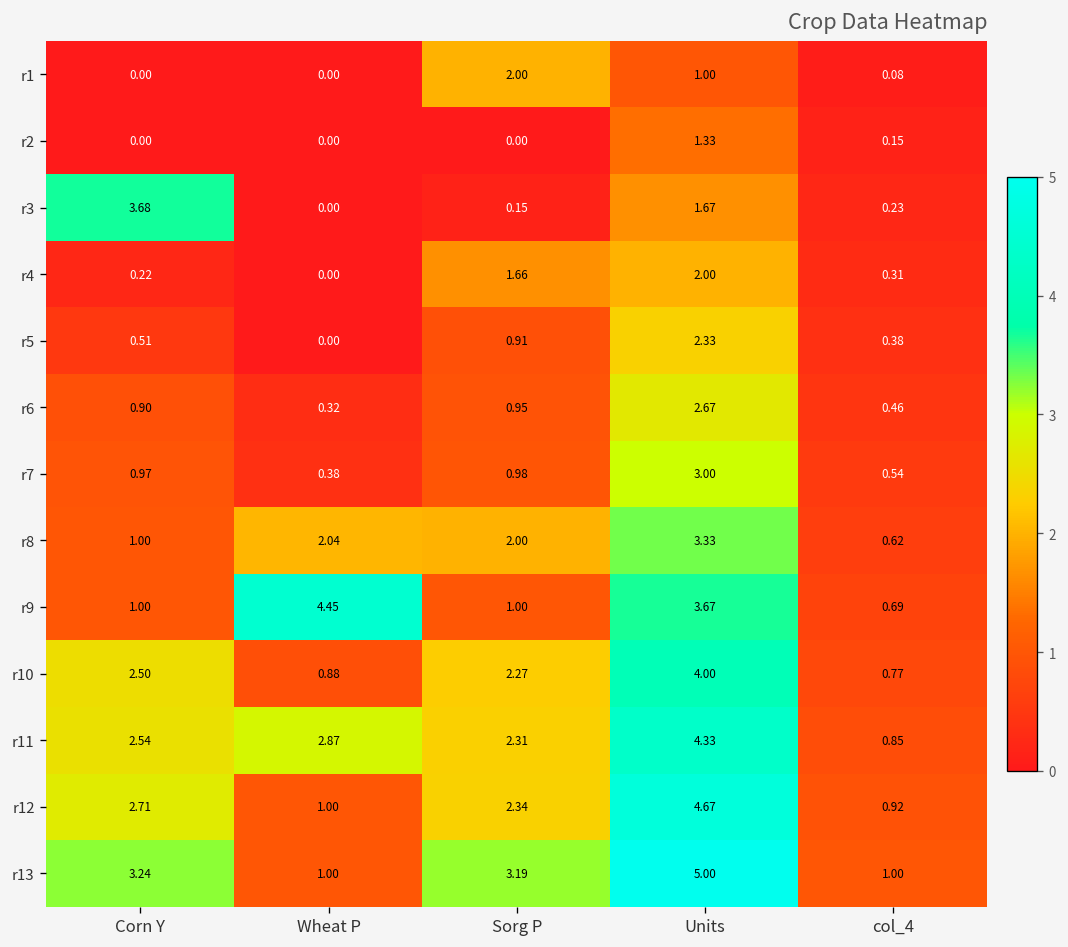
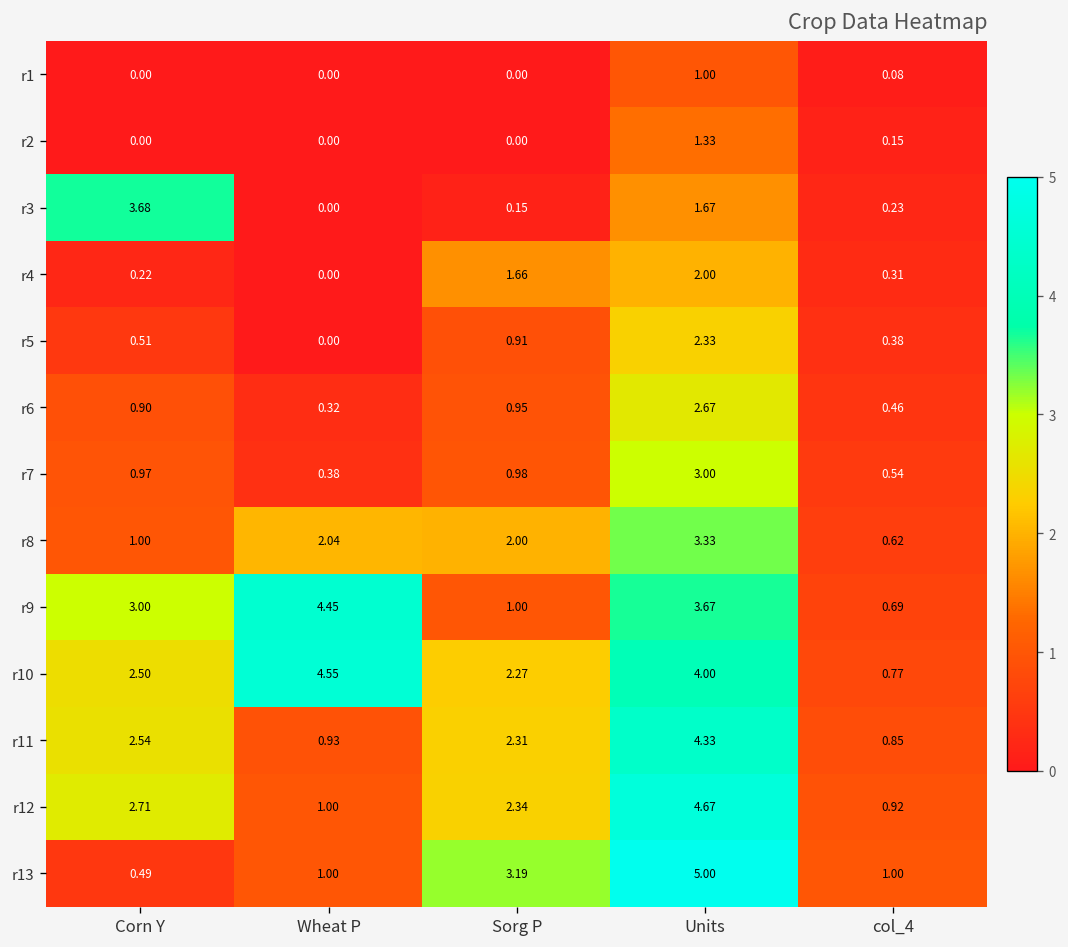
  {
    "r1": {
      "Corn Y": 0.00,
      "Wheat P": 0.00,
-     "Sorg P": 2.00,
+     "Sorg P": 0.00,
      "Units": 1.00,
      "col_4": 0.08
    },
    "r2": {
      "Corn Y": 0.00,
      "Wheat P": 0.00,
      "Sorg P": 0.00,
      "Units": 1.33,
      "col_4": 0.15
    },
    "r3": {
      "Corn Y": 3.68,
      "Wheat P": 0.00,
      "Sorg P": 0.15,
      "Units": 1.67,
      "col_4": 0.23
    },
    "r4": {
      "Corn Y": 0.22,
      "Wheat P": 0.00,
      "Sorg P": 1.66,
      "Units": 2.00,
      "col_4": 0.31
    },
    "r5": {
      "Corn Y": 0.51,
      "Wheat P": 0.00,
      "Sorg P": 0.91,
      "Units": 2.33,
      "col_4": 0.38
    },
    "r6": {
      "Corn Y": 0.90,
      "Wheat P": 0.32,
      "Sorg P": 0.95,
      "Units": 2.67,
      "col_4": 0.46
    },
    "r7": {
      "Corn Y": 0.97,
      "Wheat P": 0.38,
      "Sorg P": 0.98,
      "Units": 3.00,
      "col_4": 0.54
    },
    "r8": {
      "Corn Y": 1.00,
      "Wheat P": 2.04,
      "Sorg P": 2.00,
      "Units": 3.33,
      "col_4": 0.62
    },
    "r9": {
-     "Corn Y": 1.00,
+     "Corn Y": 3.00,
      "Wheat P": 4.45,
      "Sorg P": 1.00,
      "Units": 3.67,
      "col_4": 0.69
    },
    "r10": {
      "Corn Y": 2.50,
-     "Wheat P": 0.88,
+     "Wheat P": 4.55,
      "Sorg P": 2.27,
      "Units": 4.00,
      "col_4": 0.77
    },
    "r11": {
      "Corn Y": 2.54,
-     "Wheat P": 2.87,
+     "Wheat P": 0.93,
      "Sorg P": 2.31,
      "Units": 4.33,
      "col_4": 0.85
    },
    "r12": {
      "Corn Y": 2.71,
      "Wheat P": 1.00,
      "Sorg P": 2.34,
      "Units": 4.67,
      "col_4": 0.92
    },
    "r13": {
-     "Corn Y": 3.24,
+     "Corn Y": 0.49,
      "Wheat P": 1.00,
      "Sorg P": 3.19,
      "Units": 5.00,
      "col_4": 1.00
    }
  }
